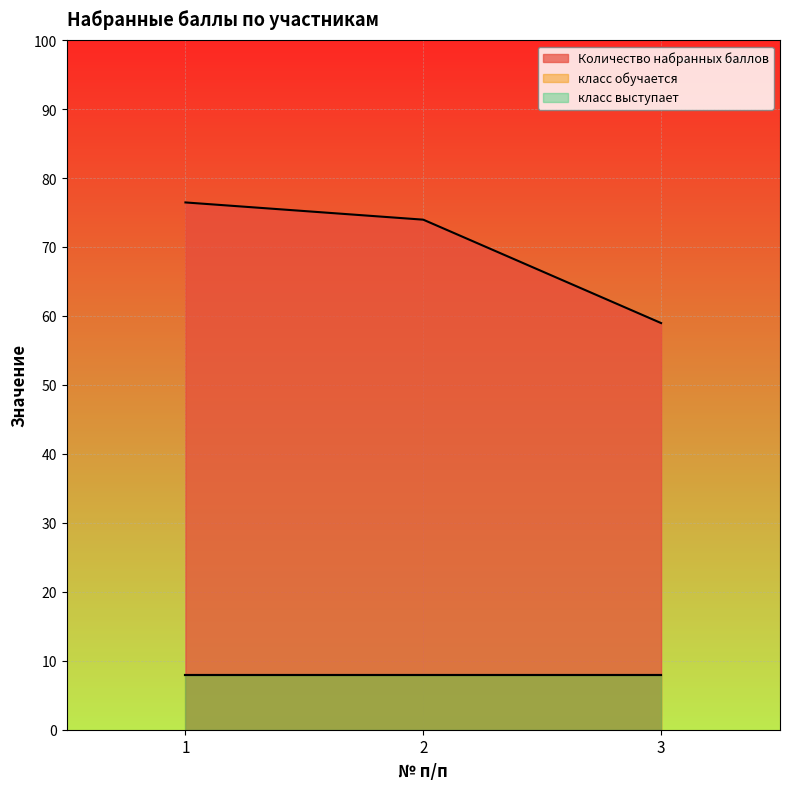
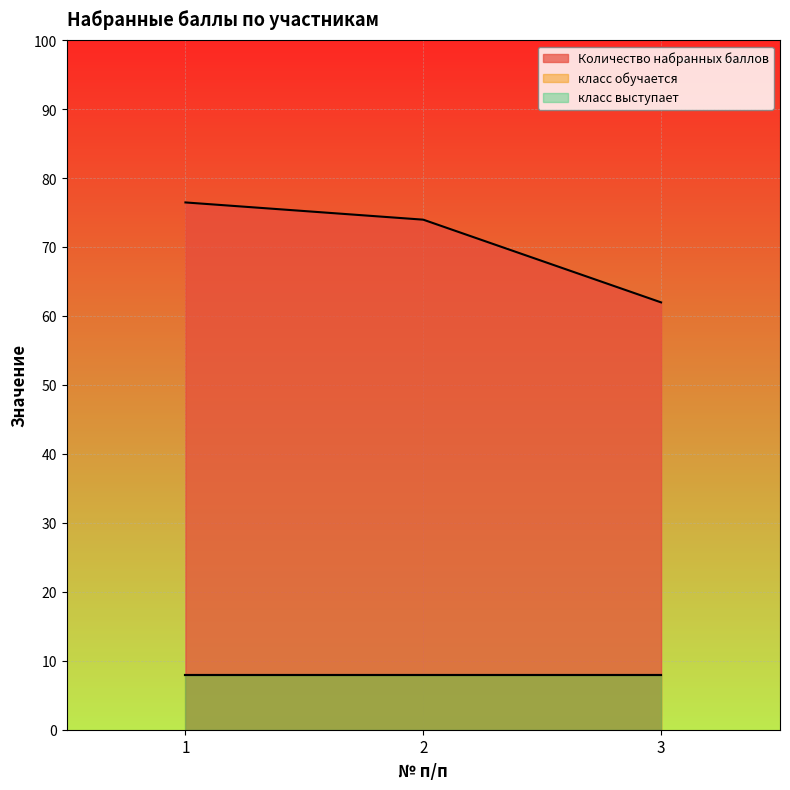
  {
    "Количество набранных баллов": {
      "1": 77,
      "2": 74,
-     "3": 59
+     "3": 62
    },
    "класс выступает": {
      "1": 8,
      "2": 8,
      "3": 8
    }
  }
